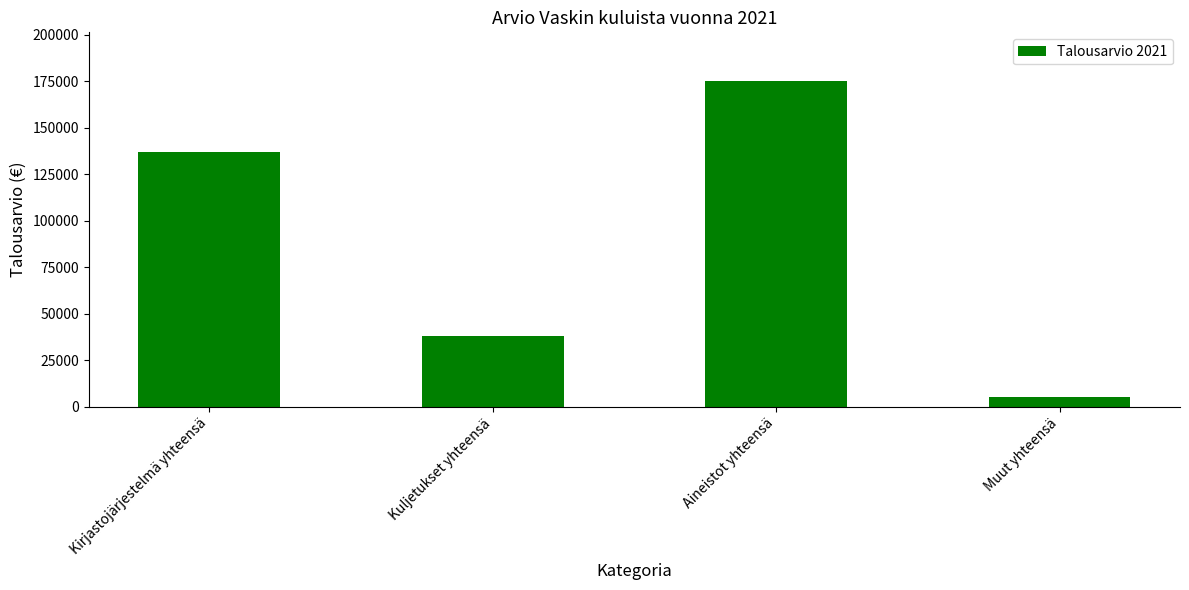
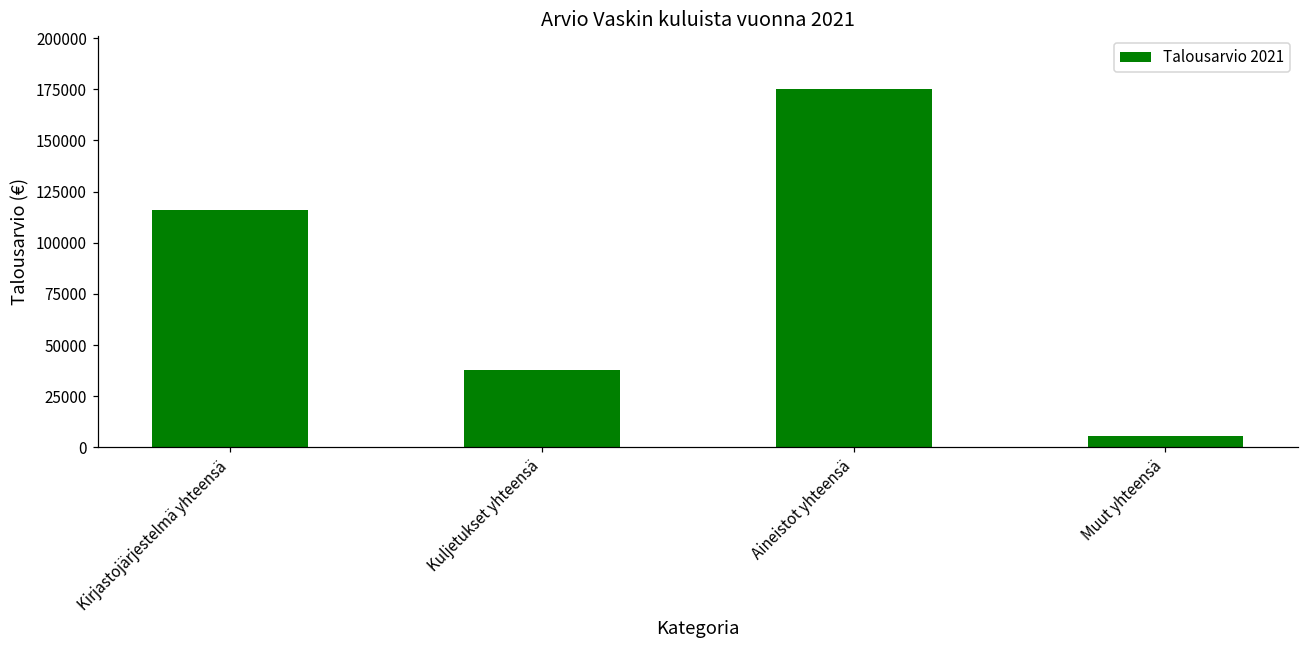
  {
-   "Kirjastojärjestelmä yhteensä": 137000,
+   "Kirjastojärjestelmä yhteensä": 116000,
    "Kuljetukset yhteensä": 38000,
    "Aineistot yhteensä": 175000,
    "Muut yhteensä": 6000
  }
